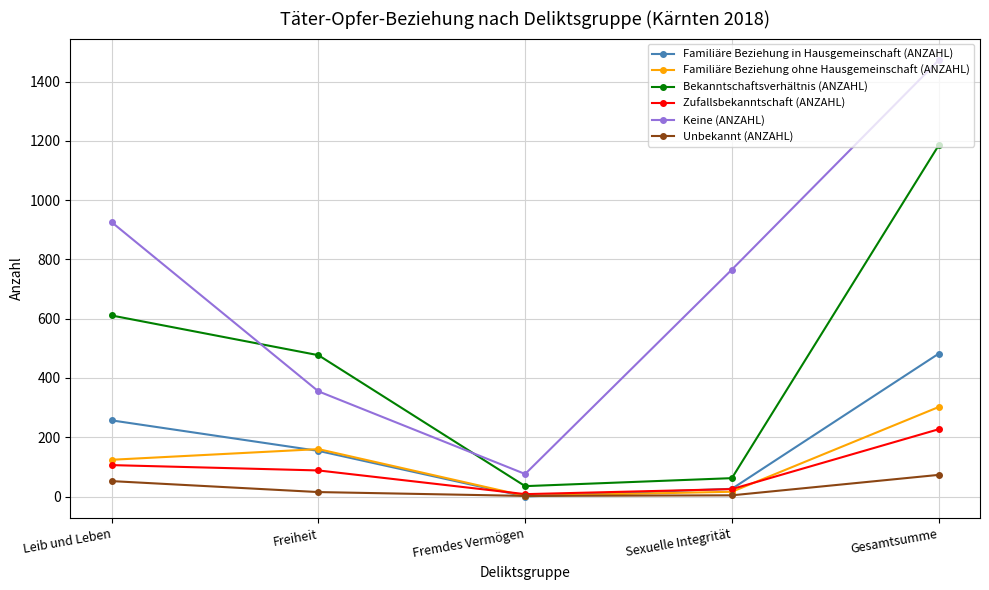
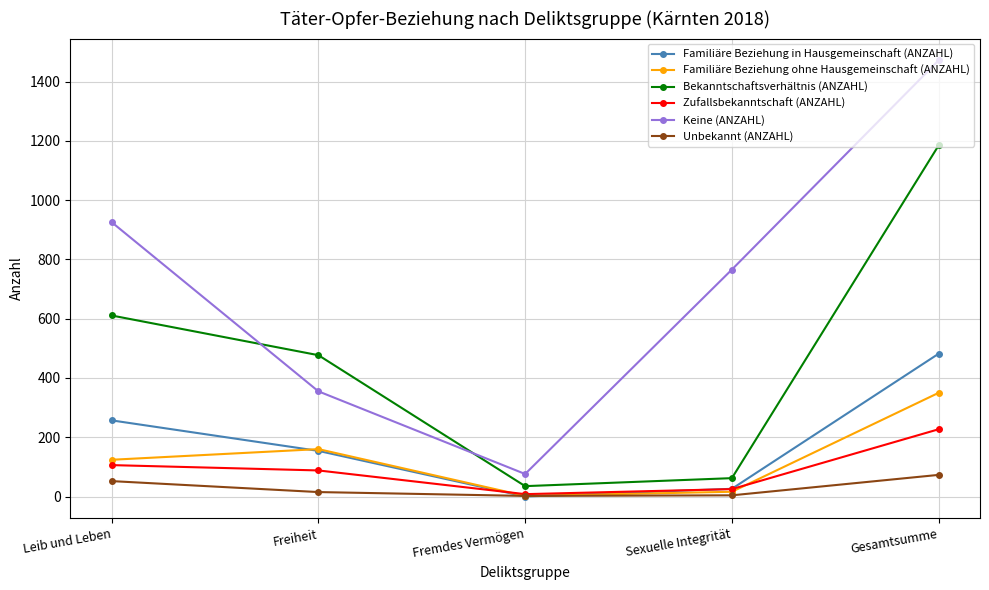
  {
    "Familiäre Beziehung in Hausgemeinschaft (ANZAHL)": {
      "Leib und Leben": 260,
      "Gesamtsumme": 480
    },
    "Familiäre Beziehung ohne Hausgemeinschaft (ANZAHL)": {
      "Leib und Leben": 120,
      "Sexuelle Integrität": 20,
-     "Gesamtsumme": 300
+     "Gesamtsumme": 350
    },
    "Bekanntschaftsverhältnis (ANZAHL)": {
      "Leib und Leben": 610,
      "Freiheit": 480,
      "Fremdes Vermögen": 40,
      "Sexuelle Integrität": 60
    },
    "Zufallsbekanntschaft (ANZAHL)": {
      "Leib und Leben": 110,
      "Freiheit": 90,
      "Gesamtsumme": 230
    },
    "Keine (ANZAHL)": {
      "Leib und Leben": 930,
      "Freiheit": 360,
      "Fremdes Vermögen": 80,
      "Sexuelle Integrität": 770
    },
    "Unbekannt (ANZAHL)": {
      "Leib und Leben": 50,
      "Freiheit": 20,
      "Sexuelle Integrität": 0,
      "Gesamtsumme": 70
    }
  }
